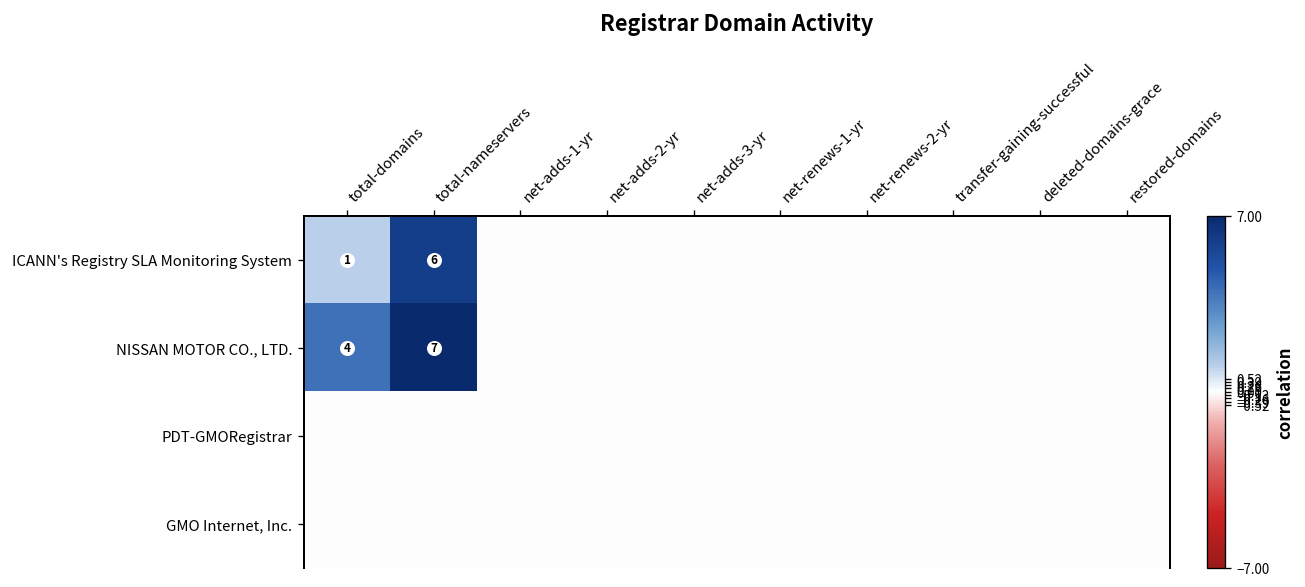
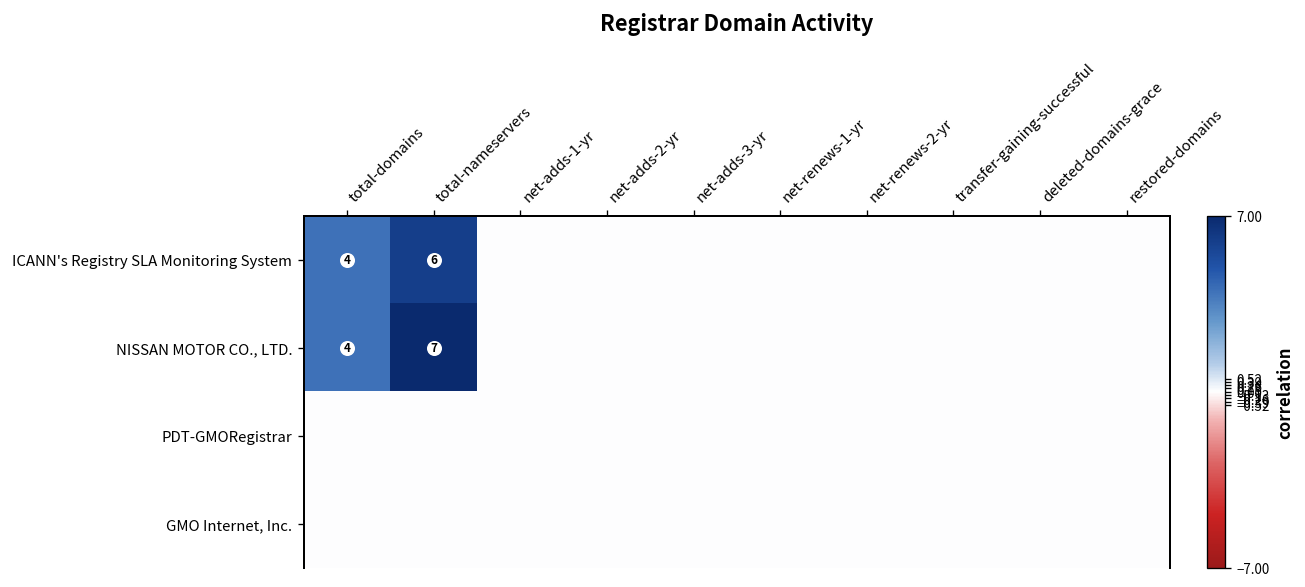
  {
    "ICANN's Registry SLA Monitoring System": {
-     "total-domains": 1
+     "total-domains": 4
    }
  }
